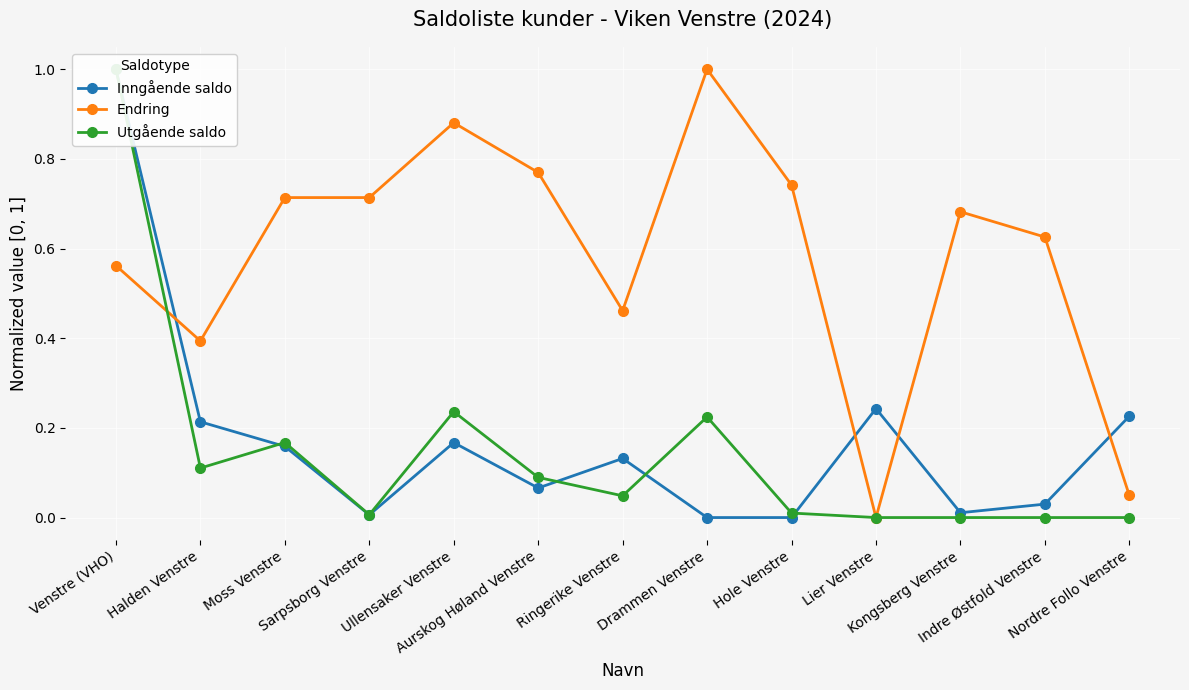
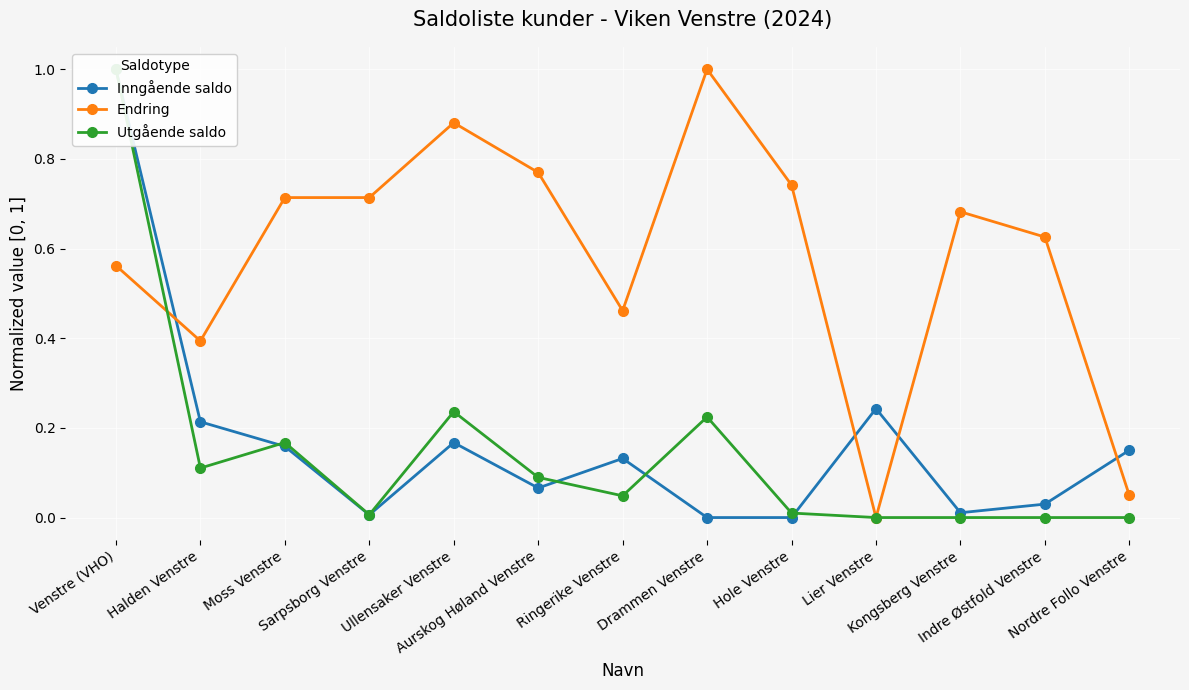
  {
    "Inngående saldo": {
      "Halden Venstre": 0.21,
      "Moss Venstre": 0.16,
      "Ullensaker Venstre": 0.17,
      "Aurskog Høland Venstre": 0.07,
      "Ringerike Venstre": 0.13,
      "Drammen Venstre": 0.00,
      "Hole Venstre": 0.00,
      "Lier Venstre": 0.24,
      "Kongsberg Venstre": 0.01,
      "Indre Østfold Venstre": 0.03,
-     "Nordre Follo Venstre": 0.23
+     "Nordre Follo Venstre": 0.15
    },
    "Endring": {
      "Venstre (VHO)": 0.56,
      "Halden Venstre": 0.39,
      "Moss Venstre": 0.71,
      "Sarpsborg Venstre": 0.71,
      "Ullensaker Venstre": 0.88,
      "Aurskog Høland Venstre": 0.77,
      "Ringerike Venstre": 0.46,
      "Drammen Venstre": 1.00,
      "Hole Venstre": 0.74,
      "Kongsberg Venstre": 0.68,
      "Indre Østfold Venstre": 0.63,
      "Nordre Follo Venstre": 0.05
    },
    "Utgående saldo": {
      "Halden Venstre": 0.11,
      "Moss Venstre": 0.17,
      "Ullensaker Venstre": 0.24,
      "Aurskog Høland Venstre": 0.09,
      "Ringerike Venstre": 0.05,
      "Drammen Venstre": 0.22,
      "Hole Venstre": 0.01,
      "Kongsberg Venstre": 0.00,
      "Indre Østfold Venstre": 0.00,
      "Nordre Follo Venstre": 0.00
    }
  }
